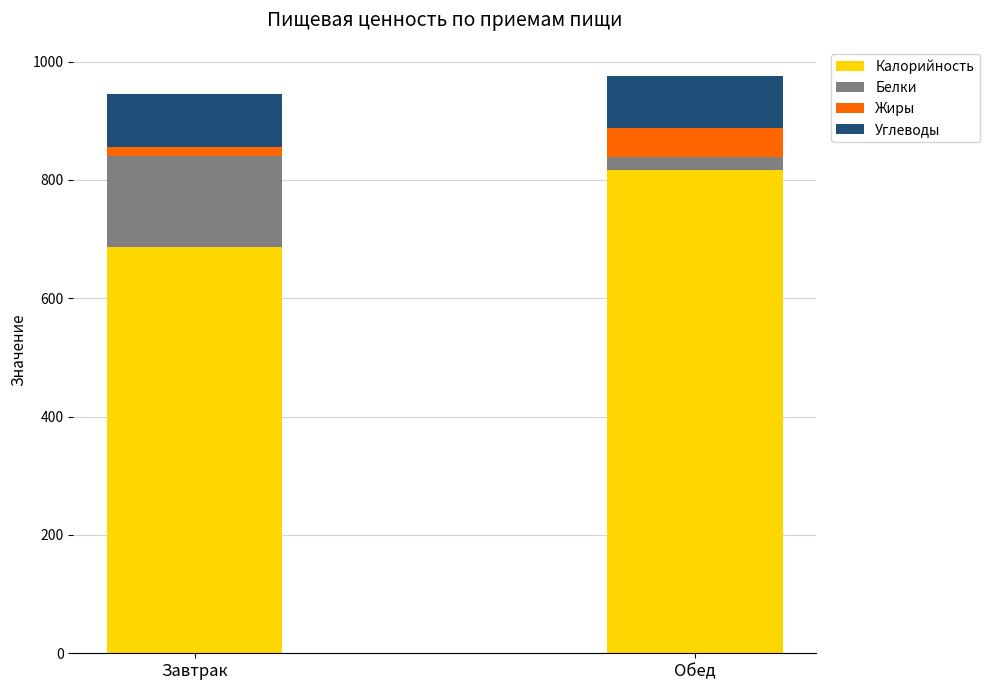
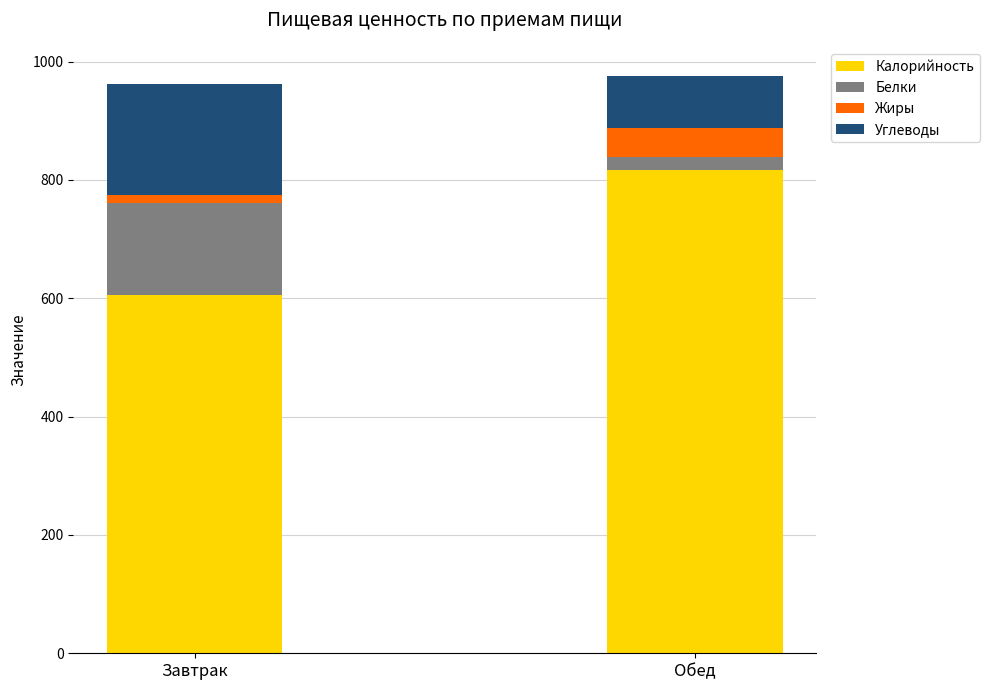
  {
    "Калорийность": {
-     "Завтрак": 690,
+     "Завтрак": 610,
      "Обед": 820
    },
    "Белки": {
      "Завтрак": 160,
      "Обед": 20
    },
    "Жиры": {
      "Завтрак": 10,
      "Обед": 50
    },
    "Углеводы": {
-     "Завтрак": 90,
+     "Завтрак": 190,
      "Обед": 90
    }
  }
